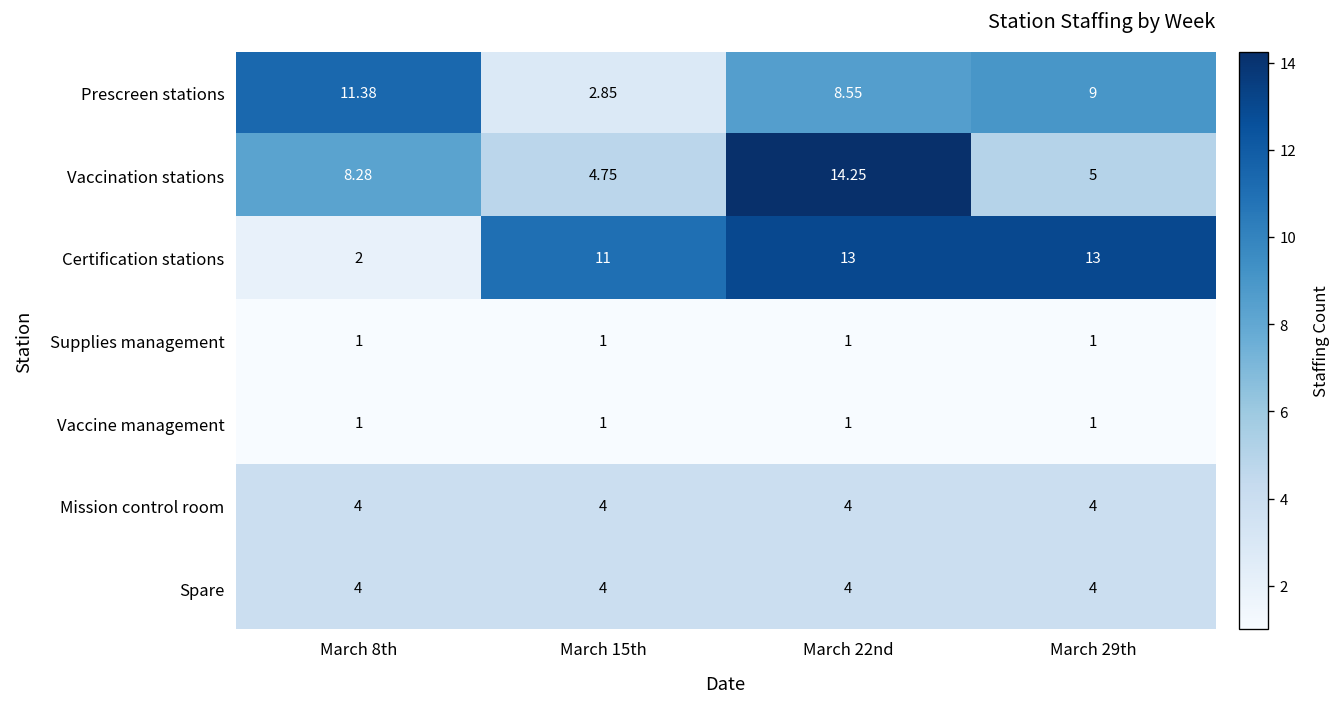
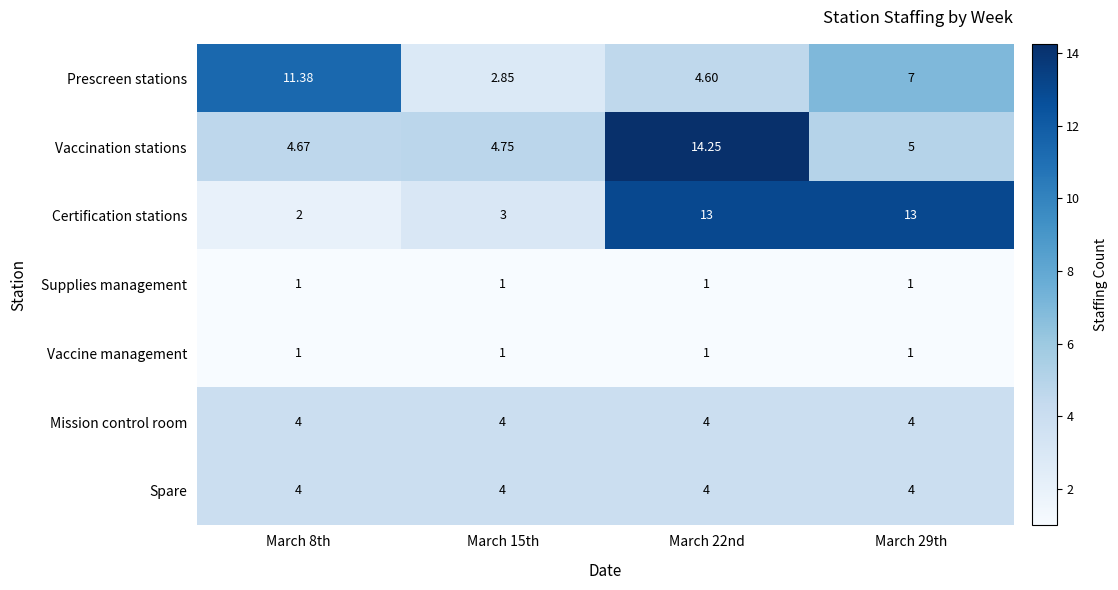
  {
    "Prescreen stations": {
      "March 8th": 11.38,
      "March 15th": 2.85,
-     "March 22nd": 8.55,
-     "March 29th": 9
+     "March 22nd": 4.60,
+     "March 29th": 7
    },
    "Vaccination stations": {
-     "March 8th": 8.28,
+     "March 8th": 4.67,
      "March 15th": 4.75,
      "March 22nd": 14.25,
      "March 29th": 5
    },
    "Certification stations": {
      "March 8th": 2,
-     "March 15th": 11,
+     "March 15th": 3,
      "March 22nd": 13,
      "March 29th": 13
    },
    "Supplies management": {
      "March 8th": 1,
      "March 15th": 1,
      "March 22nd": 1,
      "March 29th": 1
    },
    "Vaccine management": {
      "March 8th": 1,
      "March 15th": 1,
      "March 22nd": 1,
      "March 29th": 1
    },
    "Mission control room": {
      "March 8th": 4,
      "March 15th": 4,
      "March 22nd": 4,
      "March 29th": 4
    },
    "Spare": {
      "March 8th": 4,
      "March 15th": 4,
      "March 22nd": 4,
      "March 29th": 4
    }
  }
